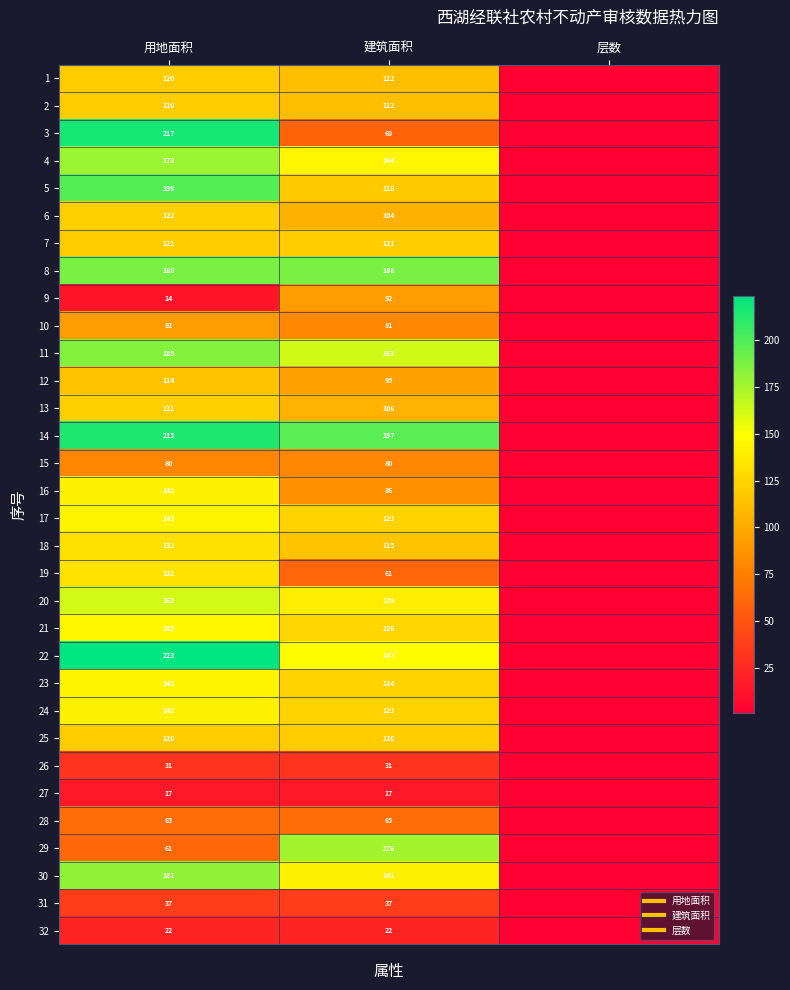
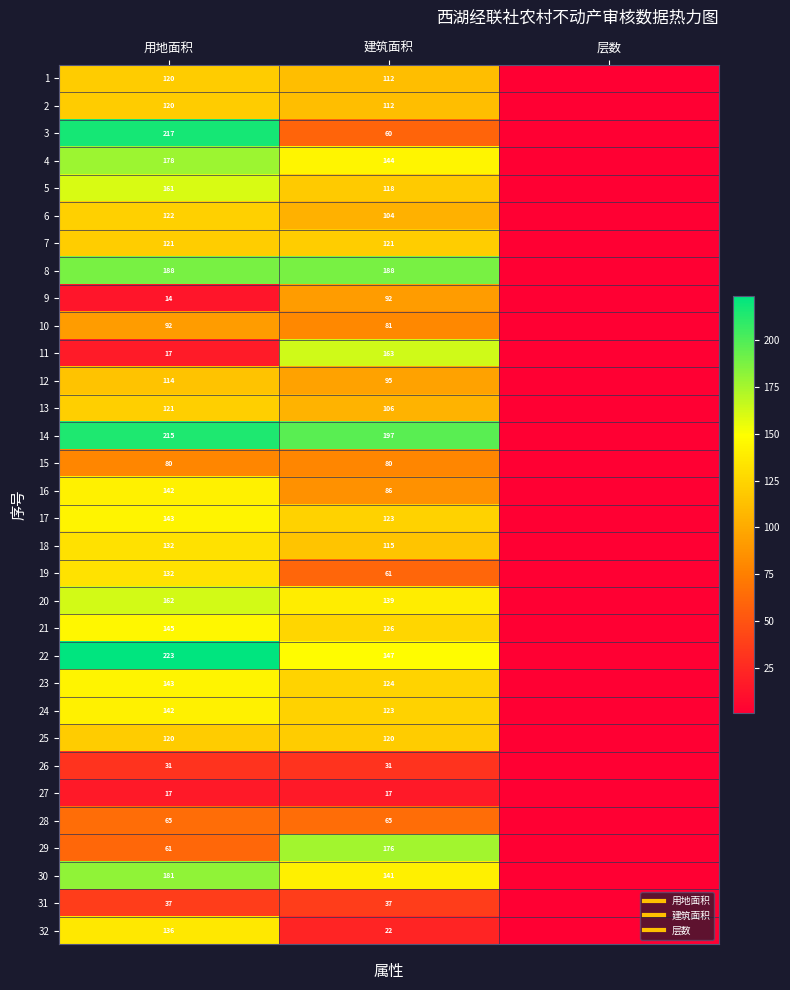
  {
    "1": {
      "用地面积": 120,
      "建筑面积": 112
    },
    "2": {
      "用地面积": 120,
      "建筑面积": 112
    },
    "3": {
      "用地面积": 217,
      "建筑面积": 60
    },
    "4": {
      "用地面积": 178,
      "建筑面积": 144
    },
    "5": {
-     "用地面积": 199,
+     "用地面积": 161,
      "建筑面积": 118
    },
    "6": {
      "用地面积": 122,
      "建筑面积": 104
    },
    "7": {
      "用地面积": 121,
      "建筑面积": 121
    },
    "8": {
      "用地面积": 188,
      "建筑面积": 188
    },
    "9": {
      "用地面积": 14,
      "建筑面积": 92
    },
    "10": {
      "用地面积": 92,
      "建筑面积": 81
    },
    "11": {
-     "用地面积": 185,
+     "用地面积": 17,
      "建筑面积": 163
    },
    "12": {
      "用地面积": 114,
      "建筑面积": 95
    },
    "13": {
      "用地面积": 121,
      "建筑面积": 106
    },
    "14": {
      "用地面积": 215,
      "建筑面积": 197
    },
    "15": {
      "用地面积": 80,
      "建筑面积": 80
    },
    "16": {
      "用地面积": 142,
      "建筑面积": 86
    },
    "17": {
      "用地面积": 143,
      "建筑面积": 123
    },
    "18": {
      "用地面积": 132,
      "建筑面积": 115
    },
    "19": {
      "用地面积": 132,
      "建筑面积": 61
    },
    "20": {
      "用地面积": 162,
      "建筑面积": 139
    },
    "21": {
      "用地面积": 145,
      "建筑面积": 126
    },
    "22": {
      "用地面积": 223,
      "建筑面积": 147
    },
    "23": {
      "用地面积": 143,
      "建筑面积": 124
    },
    "24": {
      "用地面积": 142,
      "建筑面积": 123
    },
    "25": {
      "用地面积": 120,
      "建筑面积": 120
    },
    "26": {
      "用地面积": 31,
      "建筑面积": 31
    },
    "27": {
      "用地面积": 17,
      "建筑面积": 17
    },
    "28": {
      "用地面积": 65,
      "建筑面积": 65
    },
    "29": {
      "用地面积": 61,
      "建筑面积": 176
    },
    "30": {
      "用地面积": 181,
      "建筑面积": 141
    },
    "31": {
      "用地面积": 37,
      "建筑面积": 37
    },
    "32": {
-     "用地面积": 22,
+     "用地面积": 136,
      "建筑面积": 22
    }
  }
